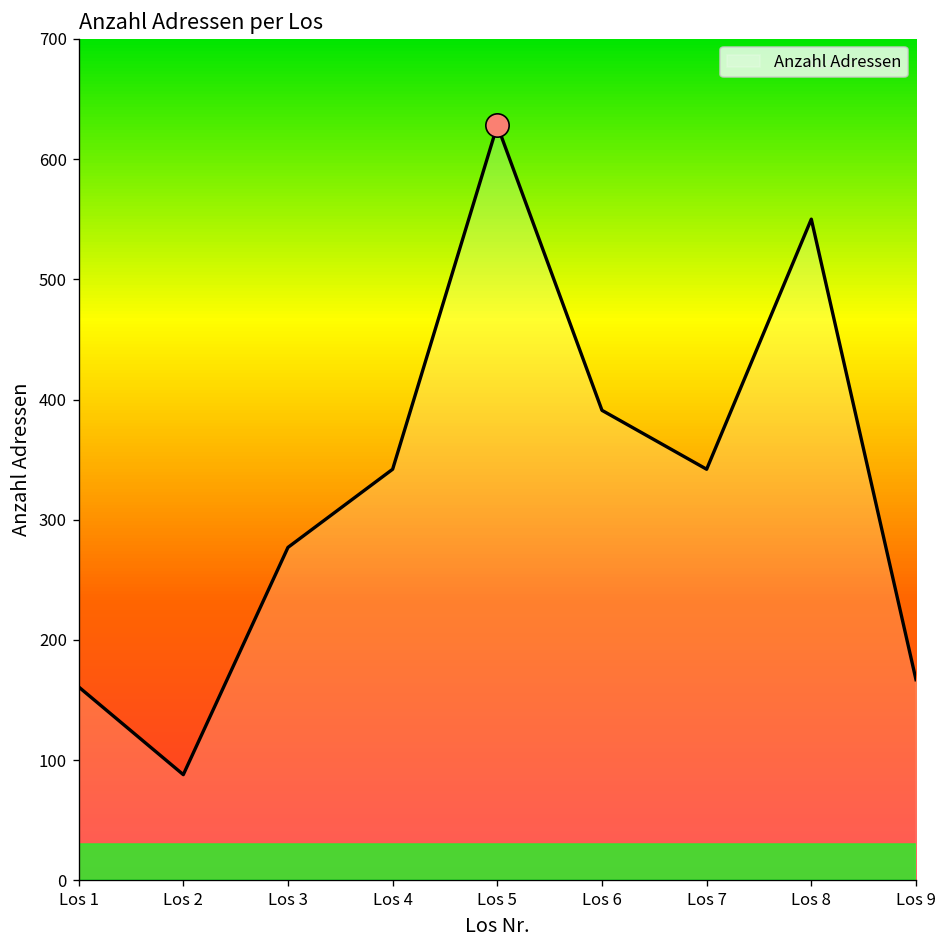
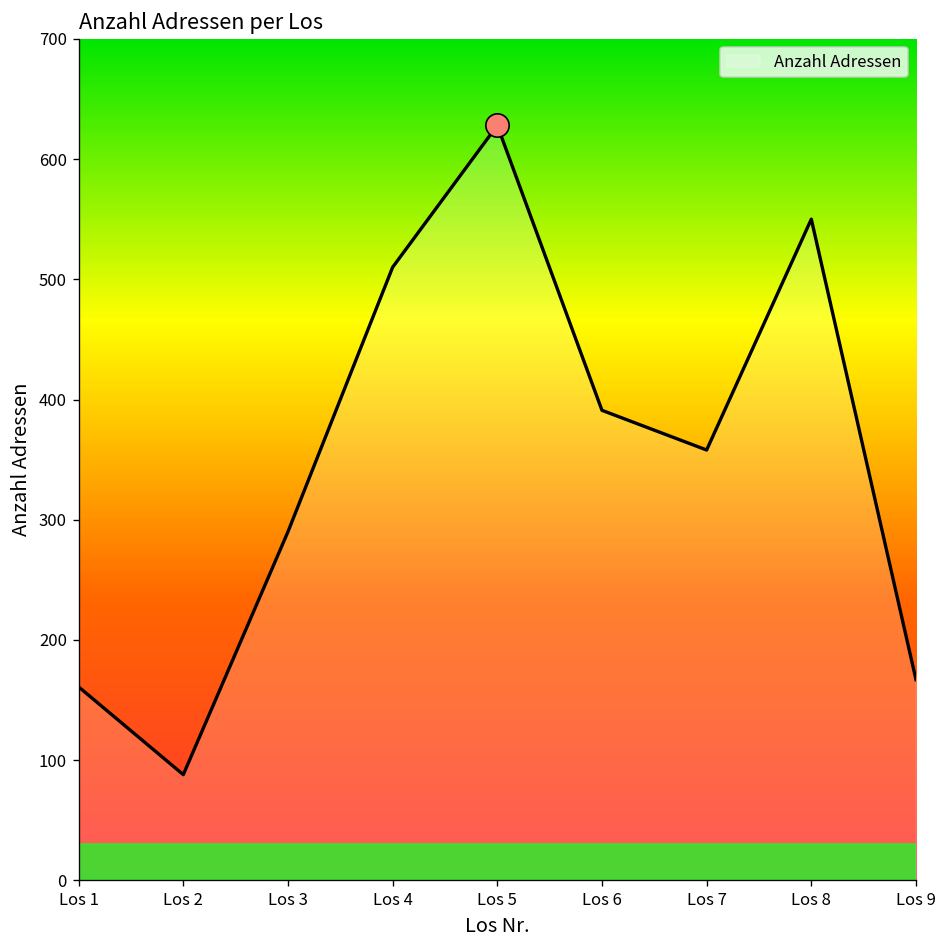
  {
    "Anzahl Adressen": {
      "Los 1": 161,
      "Los 2": 88,
-     "Los 3": 277,
-     "Los 4": 342,
+     "Los 3": 290,
+     "Los 4": 510,
      "Los 6": 391,
-     "Los 7": 342,
+     "Los 7": 358,
      "Los 8": 550,
      "Los 9": 167
    }
  }
